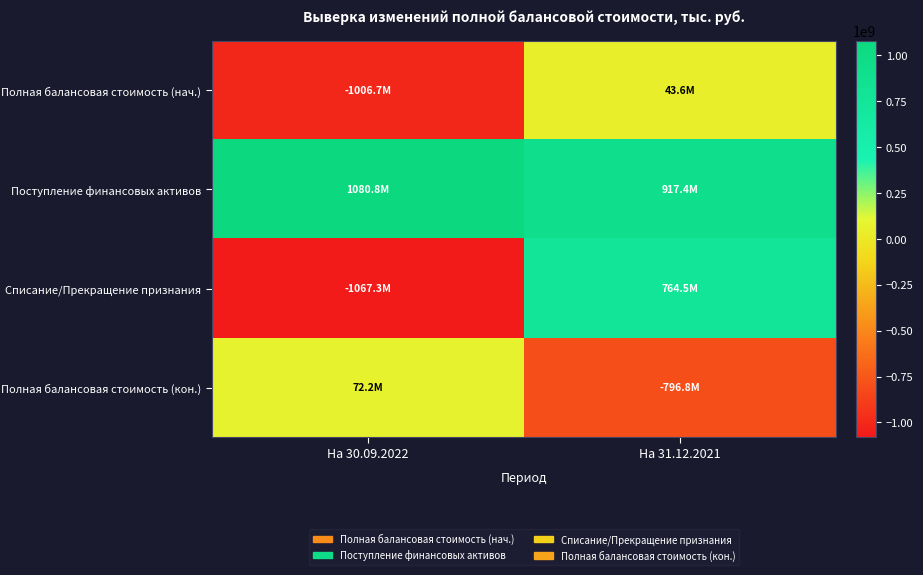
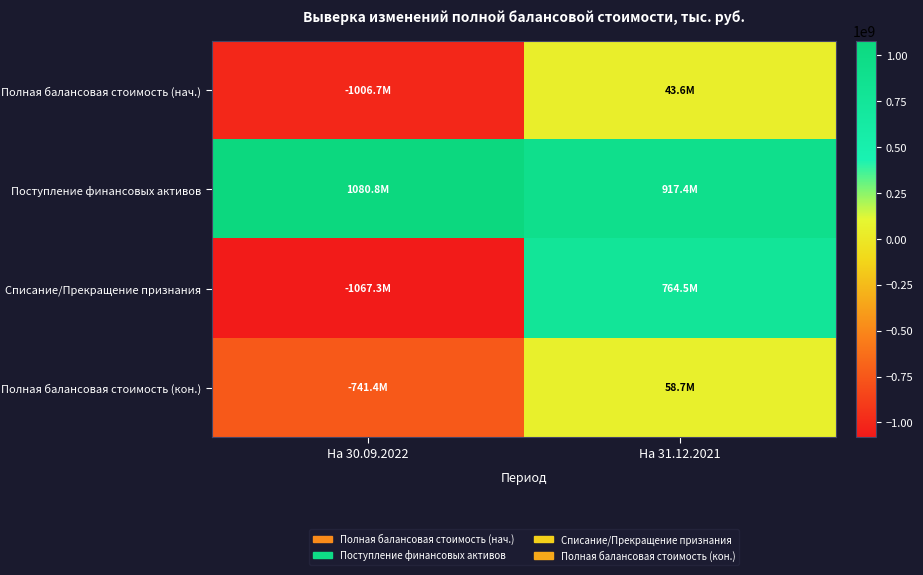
  {
    "Полная балансовая стоимость (нач.)": {
      "На 30.09.2022": "-1006.7M",
      "На 31.12.2021": "43.6M"
    },
    "Поступление финансовых активов": {
      "На 30.09.2022": "1080.8M",
      "На 31.12.2021": "917.4M"
    },
    "Списание/Прекращение признания": {
      "На 30.09.2022": "-1067.3M",
      "На 31.12.2021": "764.5M"
    },
    "Полная балансовая стоимость (кон.)": {
-     "На 30.09.2022": "72.2M",
-     "На 31.12.2021": "-796.8M"
+     "На 30.09.2022": "-741.4M",
+     "На 31.12.2021": "58.7M"
    }
  }
